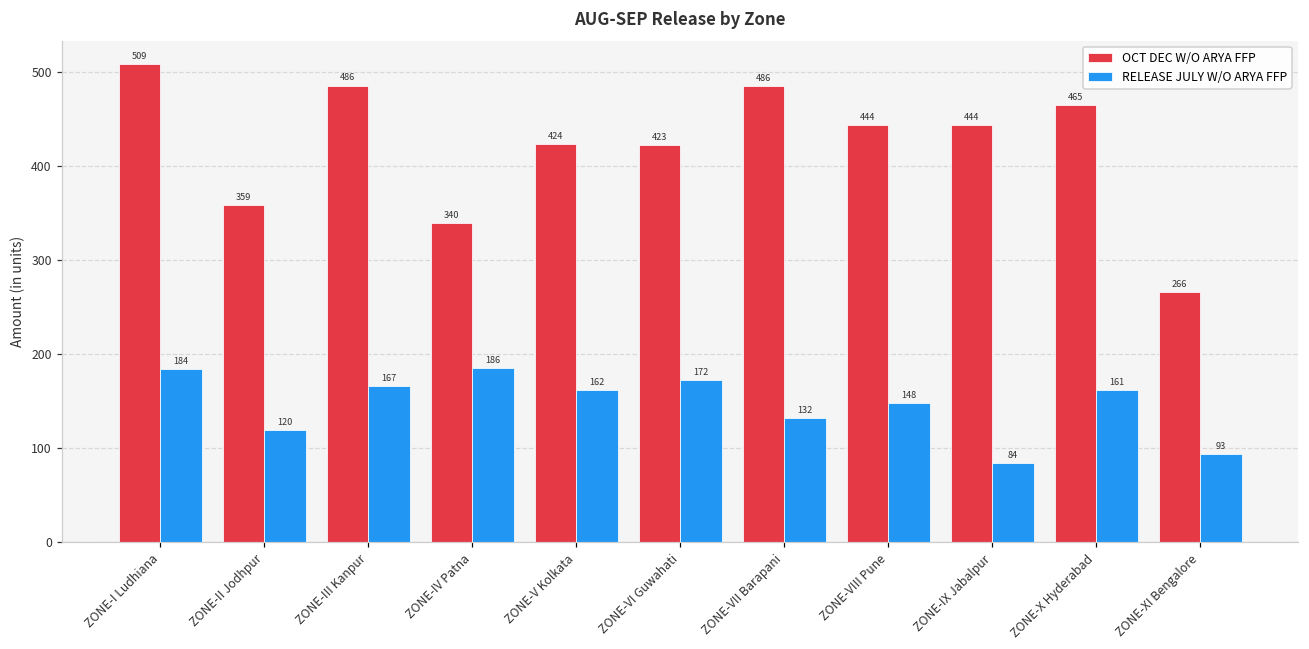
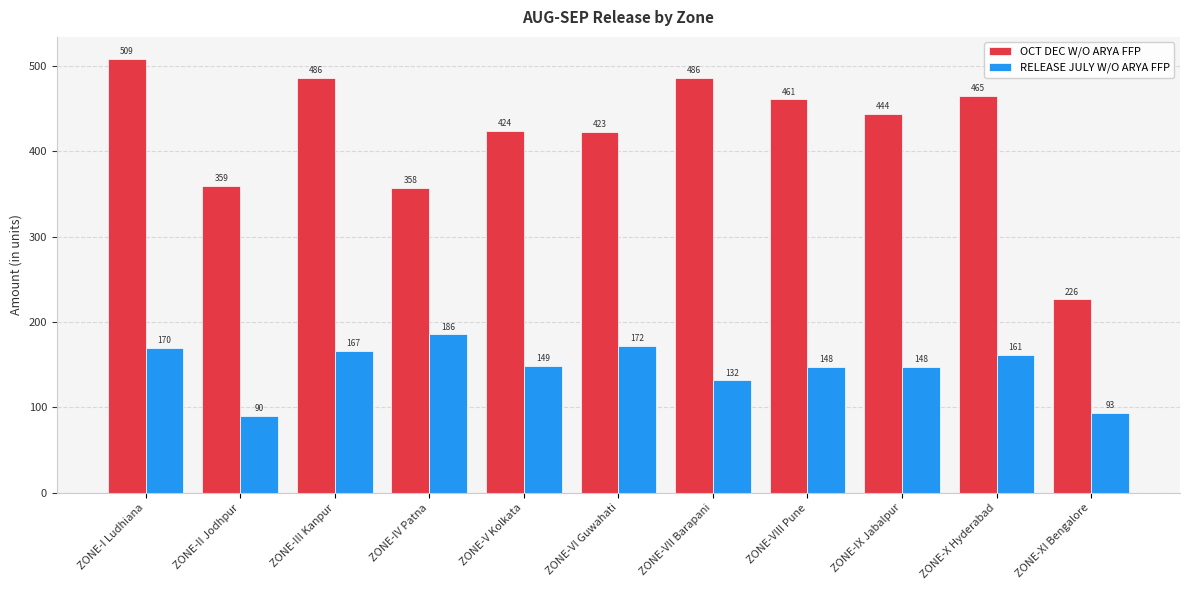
  {
    "OCT DEC W/O ARYA FFP": {
      "ZONE-I Ludhiana": 509,
      "ZONE-II Jodhpur": 359,
      "ZONE-III Kanpur": 486,
-     "ZONE-IV Patna": 340,
+     "ZONE-IV Patna": 358,
      "ZONE-V Kolkata": 424,
      "ZONE-VI Guwahati": 423,
      "ZONE-VII Barapani": 486,
-     "ZONE-VIII Pune": 444,
+     "ZONE-VIII Pune": 461,
      "ZONE-IX Jabalpur": 444,
      "ZONE-X Hyderabad": 465,
-     "ZONE-XI Bengalore": 266
+     "ZONE-XI Bengalore": 226
    },
    "RELEASE JULY W/O ARYA FFP": {
-     "ZONE-I Ludhiana": 184,
-     "ZONE-II Jodhpur": 120,
+     "ZONE-I Ludhiana": 170,
+     "ZONE-II Jodhpur": 90,
      "ZONE-III Kanpur": 167,
      "ZONE-IV Patna": 186,
-     "ZONE-V Kolkata": 162,
+     "ZONE-V Kolkata": 149,
      "ZONE-VI Guwahati": 172,
      "ZONE-VII Barapani": 132,
      "ZONE-VIII Pune": 148,
-     "ZONE-IX Jabalpur": 84,
+     "ZONE-IX Jabalpur": 148,
      "ZONE-X Hyderabad": 161,
      "ZONE-XI Bengalore": 93
    }
  }
